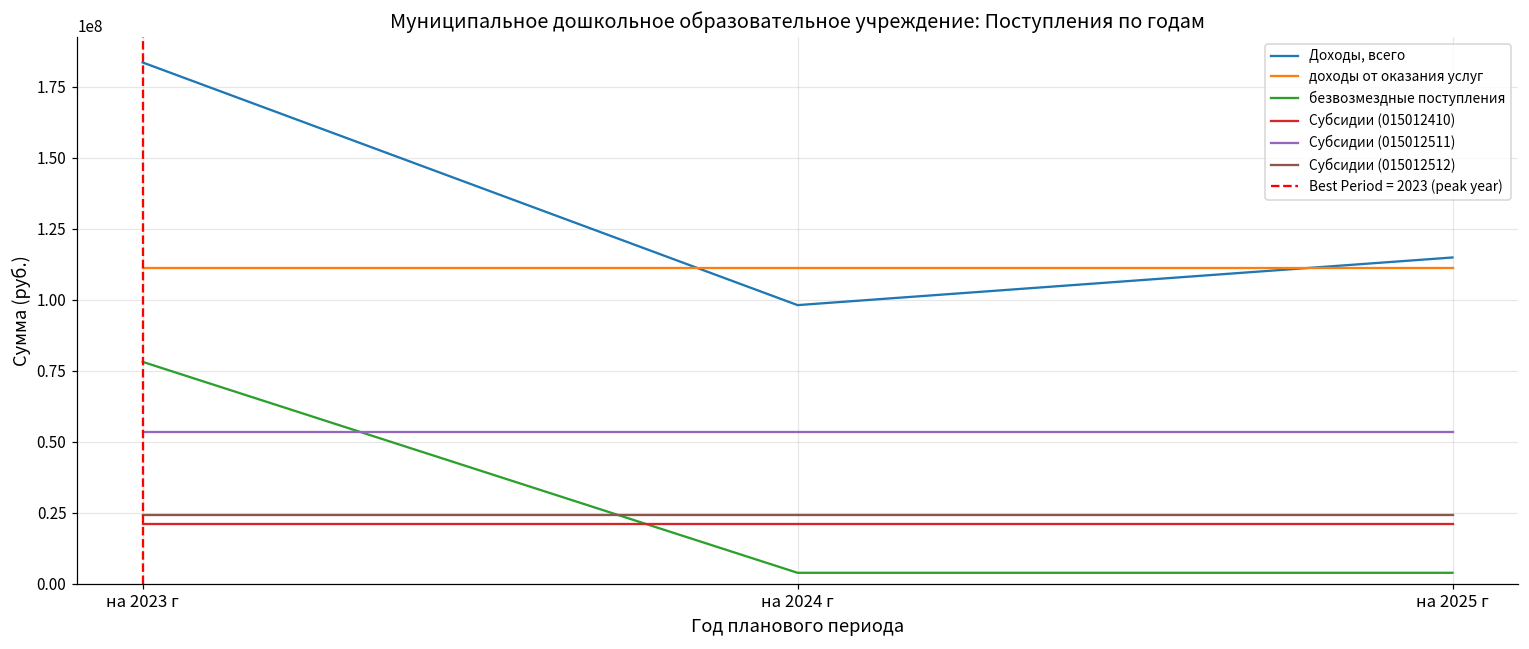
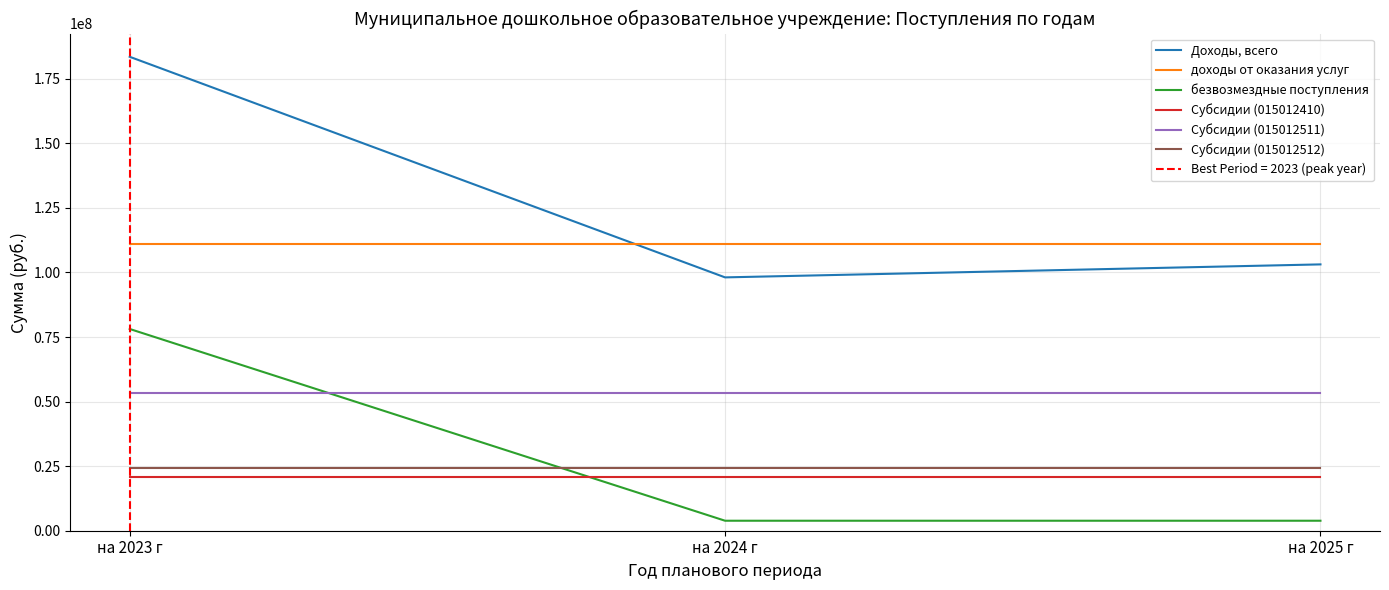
  {
    "Доходы, всего": {
      "на 2023 г": 184000000,
      "на 2024 г": 98000000,
-     "на 2025 г": 115000000
+     "на 2025 г": 103000000
    },
    "доходы от оказания услуг": {
      "на 2023 г": 111000000,
      "на 2024 г": 111000000,
      "на 2025 г": 111000000
    },
    "безвозмездные поступления": {
      "на 2023 г": 78000000,
      "на 2024 г": 4000000,
      "на 2025 г": 4000000
    },
    "Субсидии (015012410)": {
      "на 2023 г": 21000000,
      "на 2024 г": 21000000,
      "на 2025 г": 21000000
    },
    "Субсидии (015012511)": {
      "на 2023 г": 53000000,
      "на 2024 г": 53000000,
      "на 2025 г": 53000000
    },
    "Субсидии (015012512)": {
      "на 2023 г": 24000000,
      "на 2024 г": 24000000,
      "на 2025 г": 24000000
    }
  }
